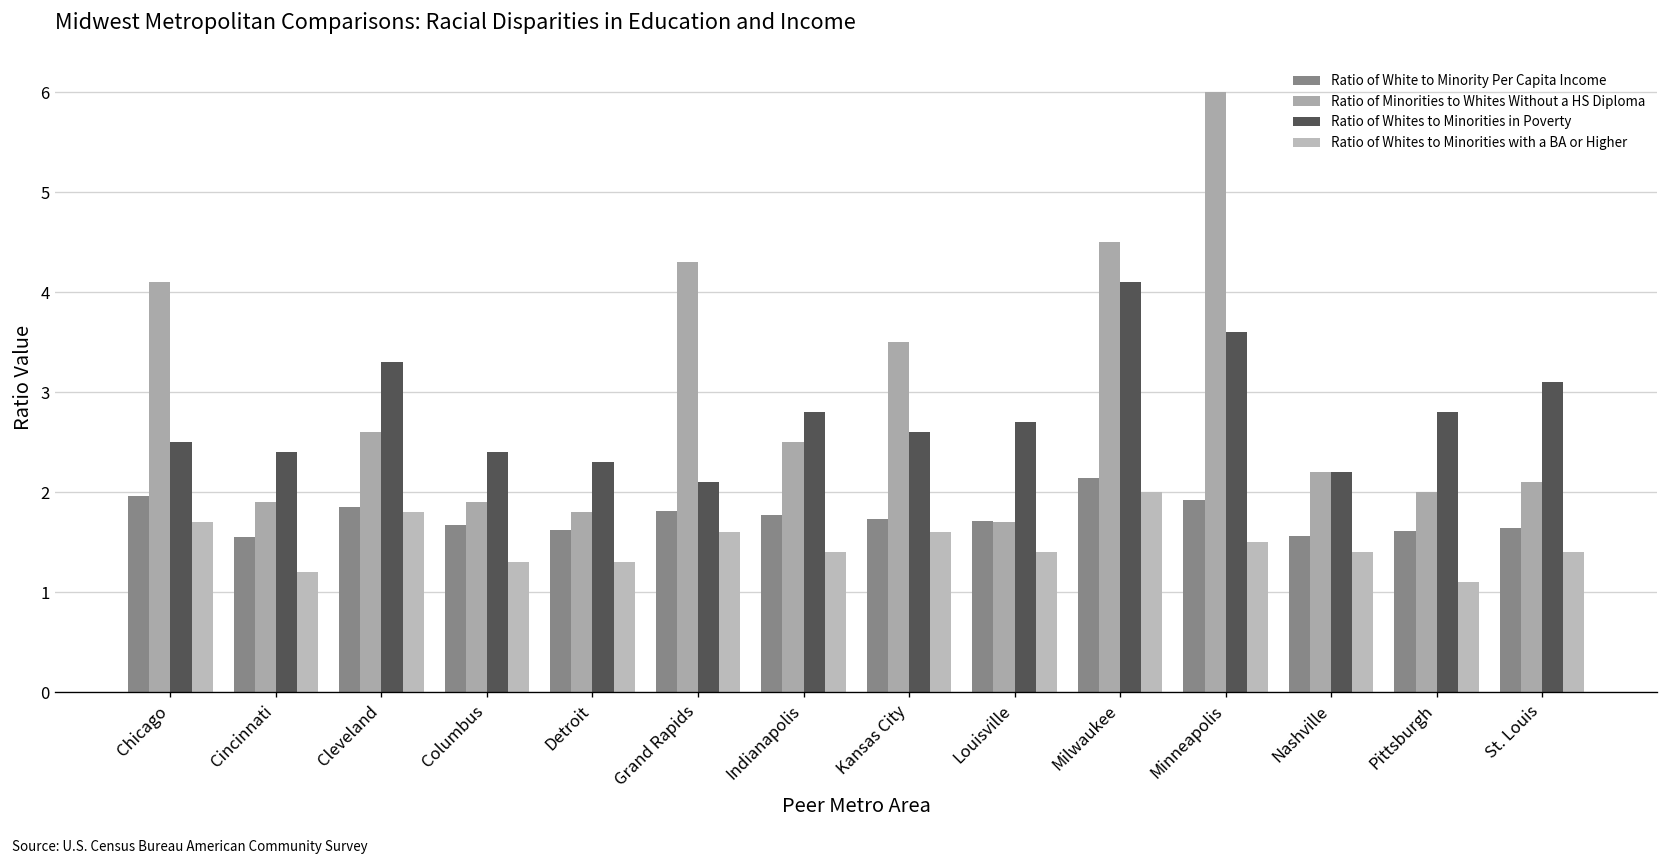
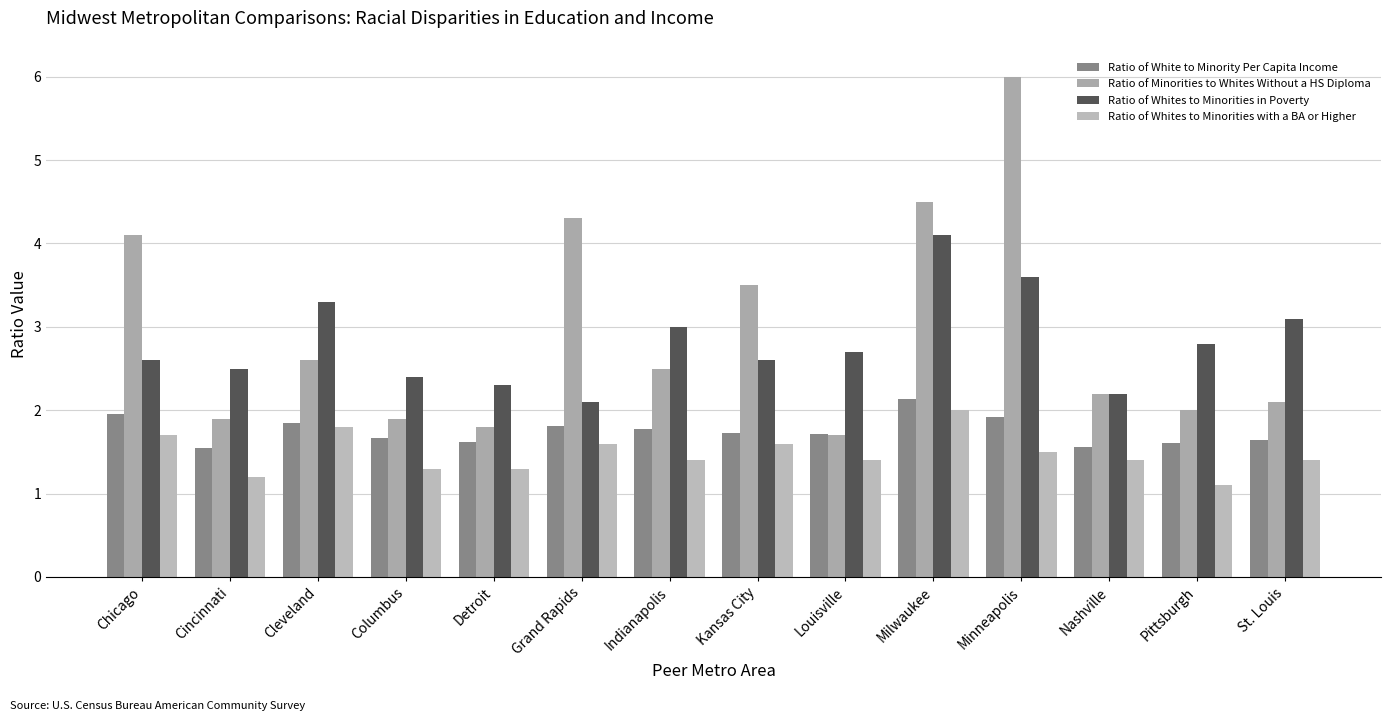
  {
    "Ratio of Whites to Minorities in Poverty": {
-     "Chicago": 2.5,
-     "Cincinnati": 2.4,
+     "Chicago": 2.6,
+     "Cincinnati": 2.5,
      "Cleveland": 3.3,
      "Columbus": 2.4,
      "Detroit": 2.3,
      "Grand Rapids": 2.1,
-     "Indianapolis": 2.8,
+     "Indianapolis": 3.0,
      "Kansas City": 2.6,
      "Louisville": 2.7,
      "Milwaukee": 4.1,
      "Minneapolis": 3.6,
      "Nashville": 2.2,
      "Pittsburgh": 2.8,
      "St. Louis": 3.1
    }
  }
